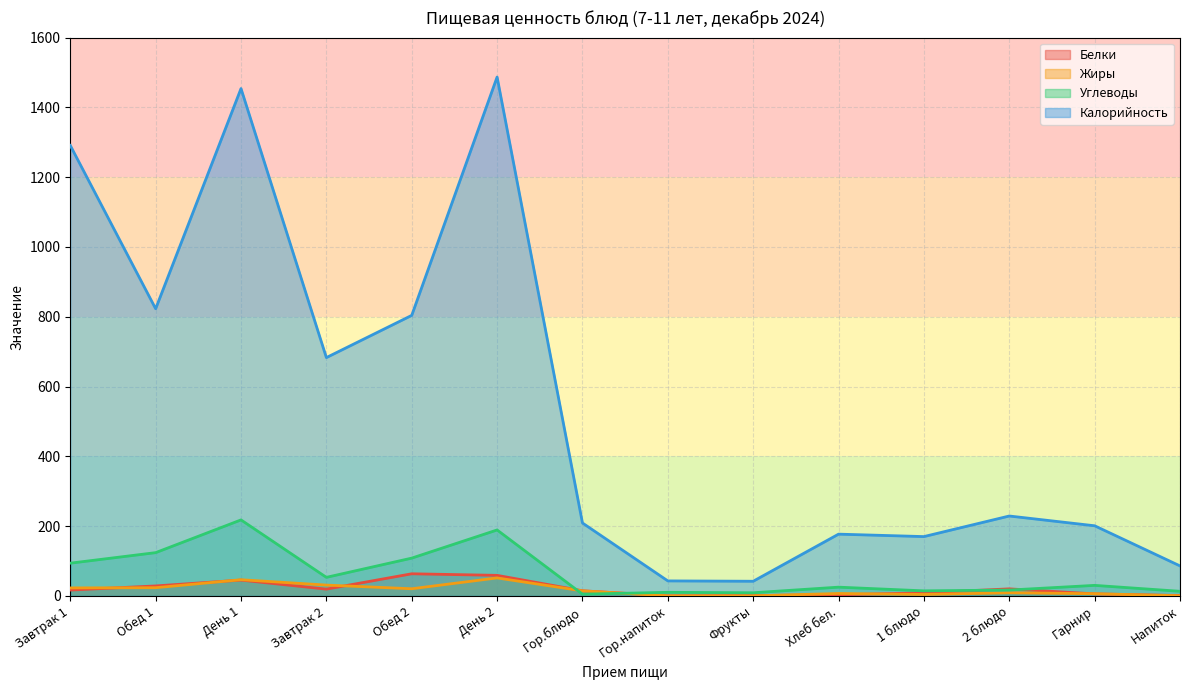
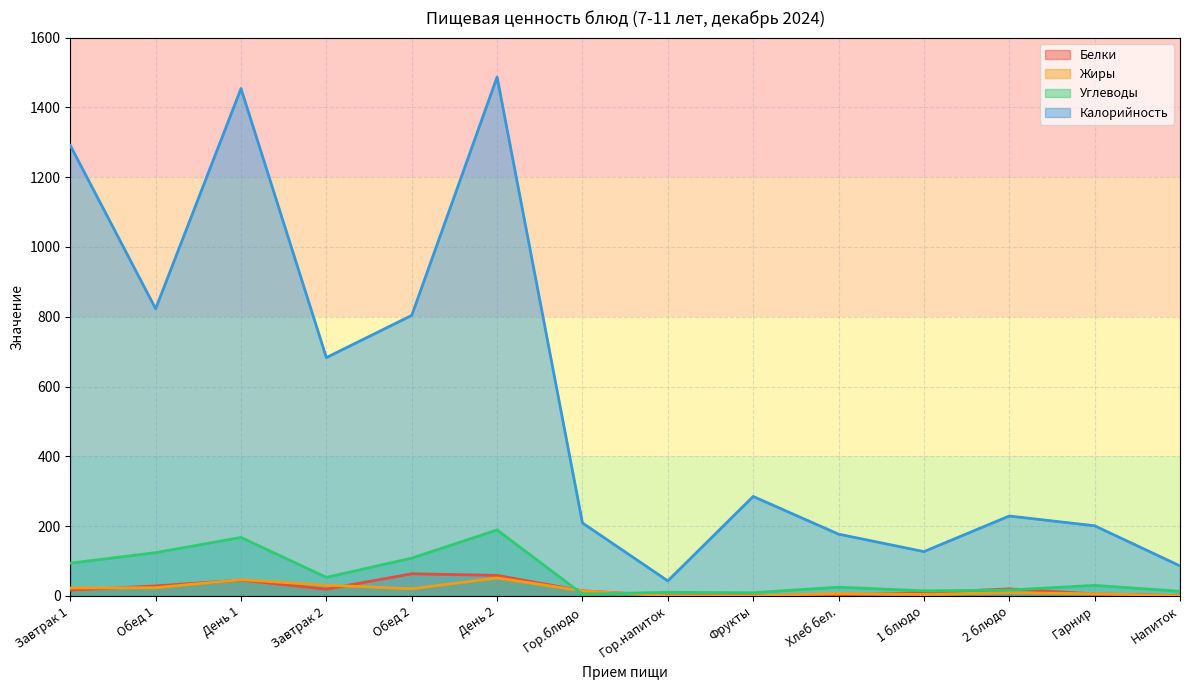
  {
    "Белки": {
      "Завтрак 2": 20,
      "Обед 2": 60
    },
    "Жиры": {
      "Завтрак 2": 30,
      "Обед 2": 20,
      "2 блюдо": 10
    },
    "Углеводы": {
      "Завтрак 1": 90,
      "Обед 1": 120,
-     "День 1": 220,
+     "День 1": 170,
      "Завтрак 2": 50,
      "Обед 2": 110,
      "День 2": 190,
      "Гор.блюдо": 10,
      "Гор.напиток": 10,
      "Фрукты": 10,
      "Хлеб бел.": 30,
      "Гарнир": 30,
      "Напиток": 10
    },
    "Калорийность": {
      "Завтрак 1": 1290,
      "Обед 1": 820,
      "День 1": 1450,
      "Завтрак 2": 680,
      "Обед 2": 800,
      "День 2": 1490,
      "Гор.блюдо": 210,
      "Гор.напиток": 40,
-     "Фрукты": 40,
+     "Фрукты": 290,
      "Хлеб бел.": 180,
-     "1 блюдо": 170,
+     "1 блюдо": 130,
      "2 блюдо": 230,
      "Гарнир": 200,
      "Напиток": 90
    }
  }
